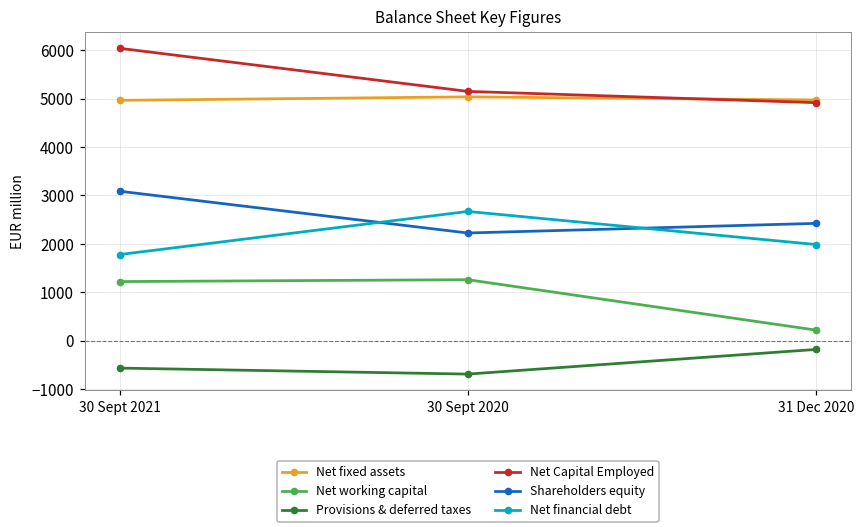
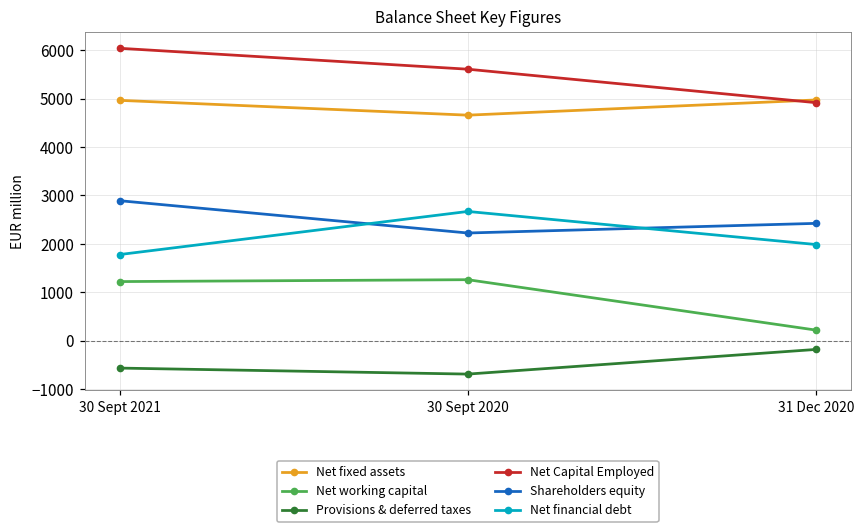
  {
    "Net fixed assets": {
      "30 Sept 2021": 5000,
-     "30 Sept 2020": 5000
+     "30 Sept 2020": 4700
    },
    "Net working capital": {
      "30 Sept 2021": 1200,
      "30 Sept 2020": 1300,
      "31 Dec 2020": 200
    },
    "Provisions & deferred taxes": {
      "30 Sept 2021": -600,
      "30 Sept 2020": -700,
      "31 Dec 2020": -200
    },
    "Net Capital Employed": {
      "30 Sept 2021": 6000,
-     "30 Sept 2020": 5100
+     "30 Sept 2020": 5600
    },
    "Shareholders equity": {
-     "30 Sept 2021": 3100,
+     "30 Sept 2021": 2900,
      "30 Sept 2020": 2200,
      "31 Dec 2020": 2400
    },
    "Net financial debt": {
      "30 Sept 2021": 1800,
      "30 Sept 2020": 2700,
      "31 Dec 2020": 2000
    }
  }
